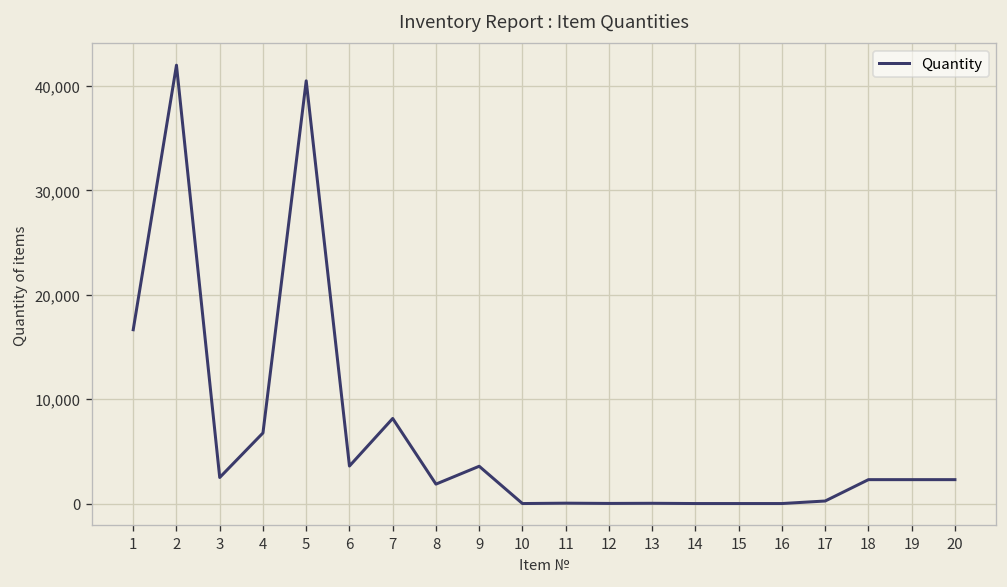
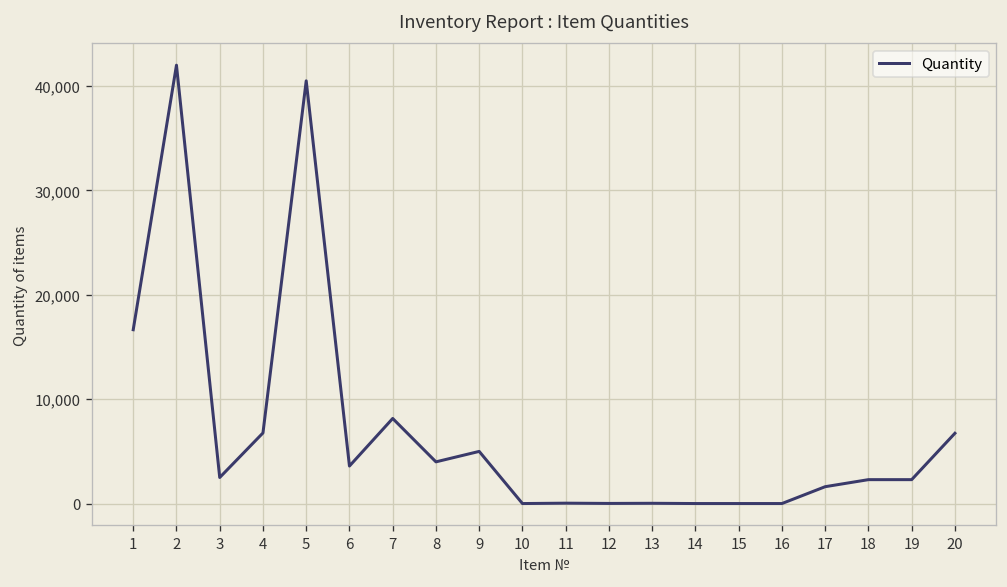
  {
    "1": "17,000",
    "2": "42,000",
    "3": "3,000",
    "4": "7,000",
    "5": "41,000",
    "6": "4,000",
    "7": "8,000",
-   "8": "2,000",
-   "9": "4,000",
+   "8": "4,000",
+   "9": "5,000",
    "10": "0",
    "11": "0",
    "12": "0",
    "13": "0",
    "14": "0",
    "15": "0",
    "16": "0",
-   "17": "0",
+   "17": "2,000",
    "18": "2,000",
    "19": "2,000",
-   "20": "2,000"
+   "20": "7,000"
  }
